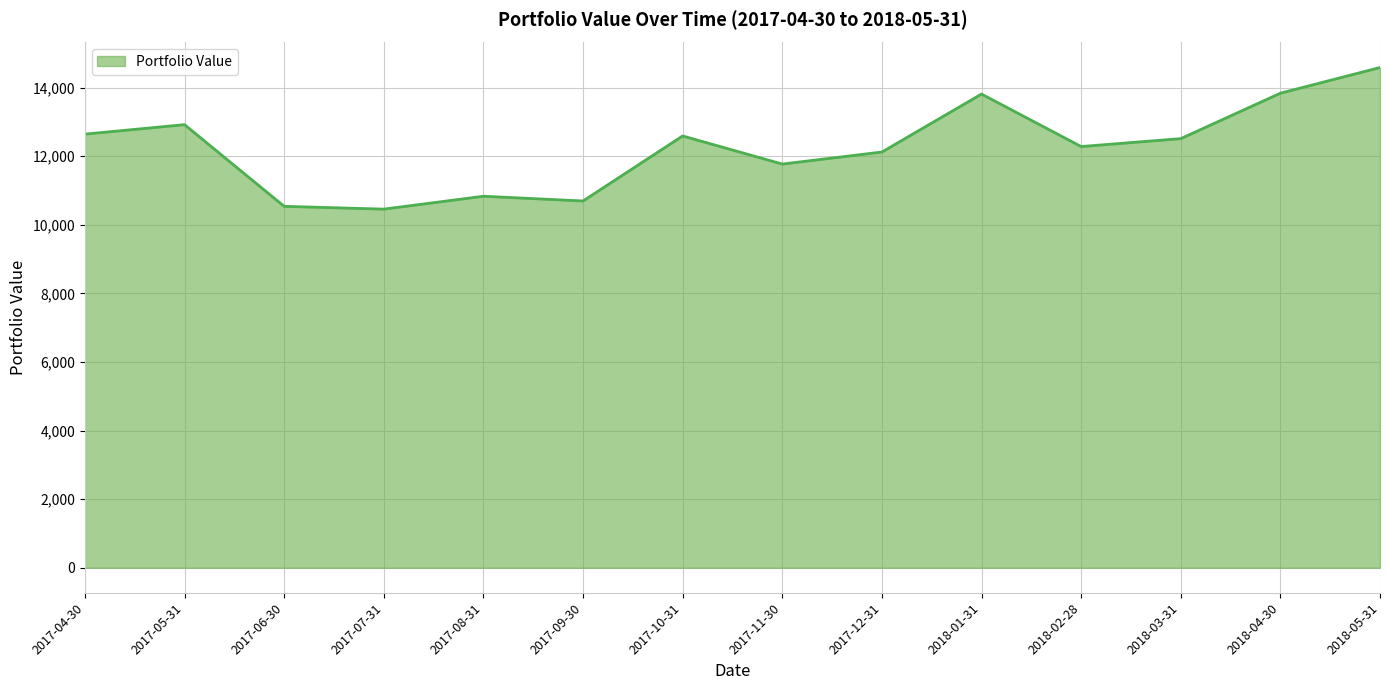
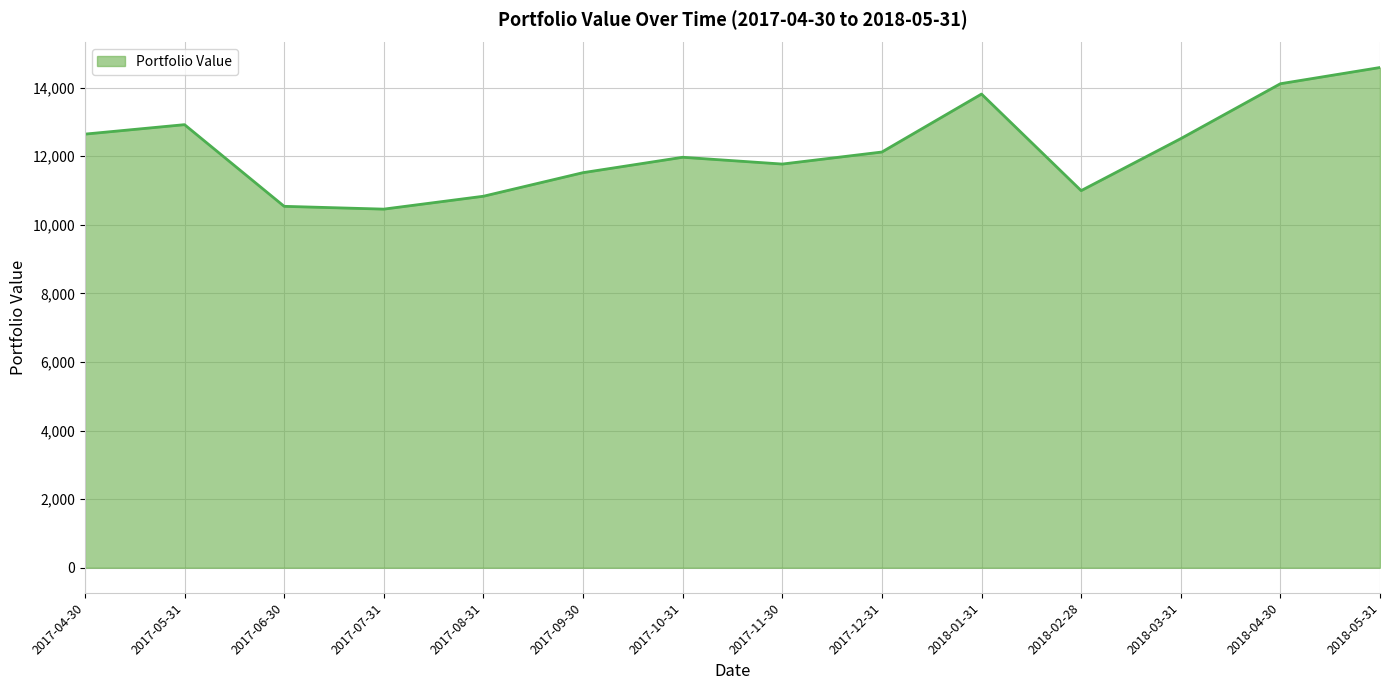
  {
    "2017-04-30": "12,600",
    "2017-05-31": "12,900",
    "2017-06-30": "10,500",
    "2017-07-31": "10,500",
    "2017-08-31": "10,800",
-   "2017-09-30": "10,700",
-   "2017-10-31": "12,600",
+   "2017-09-30": "11,500",
+   "2017-10-31": "12,000",
    "2017-11-30": "11,800",
    "2017-12-31": "12,100",
    "2018-01-31": "13,800",
-   "2018-02-28": "12,300",
+   "2018-02-28": "11,000",
    "2018-03-31": "12,500",
-   "2018-04-30": "13,800",
+   "2018-04-30": "14,100",
    "2018-05-31": "14,600"
  }
